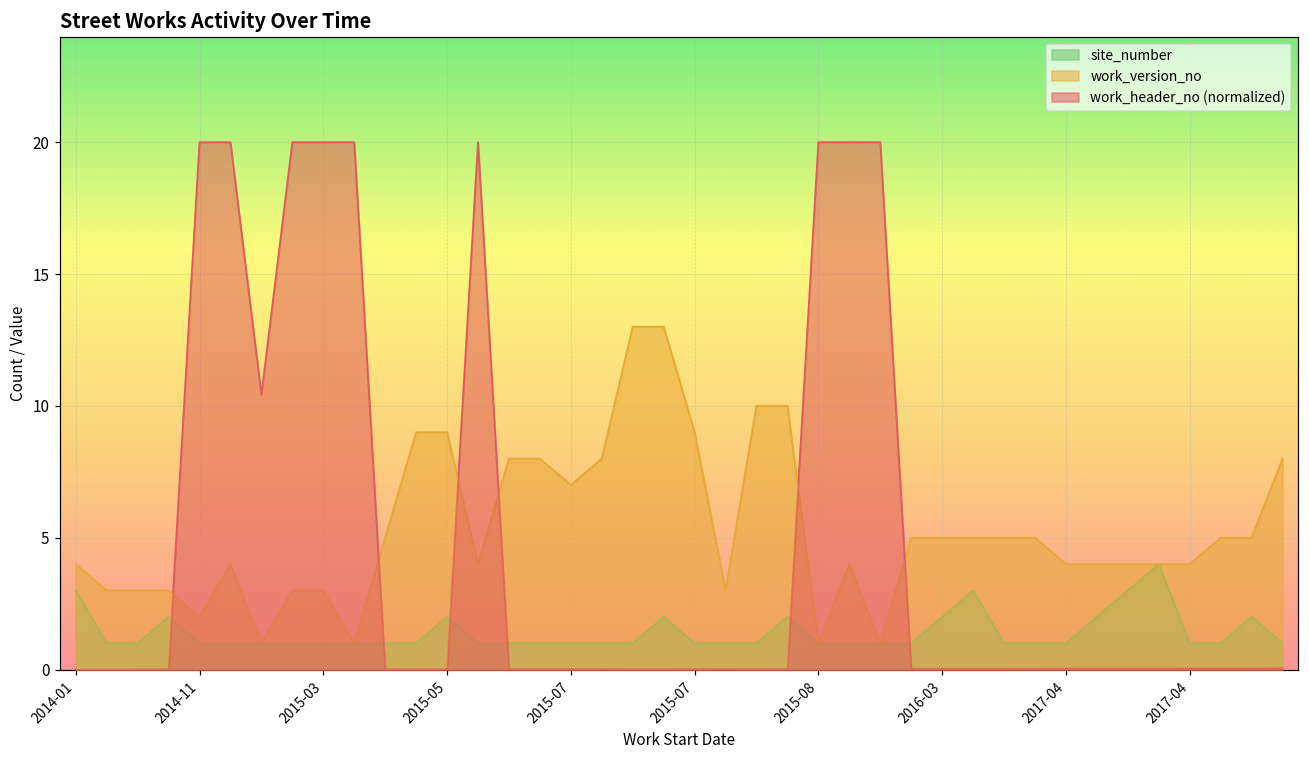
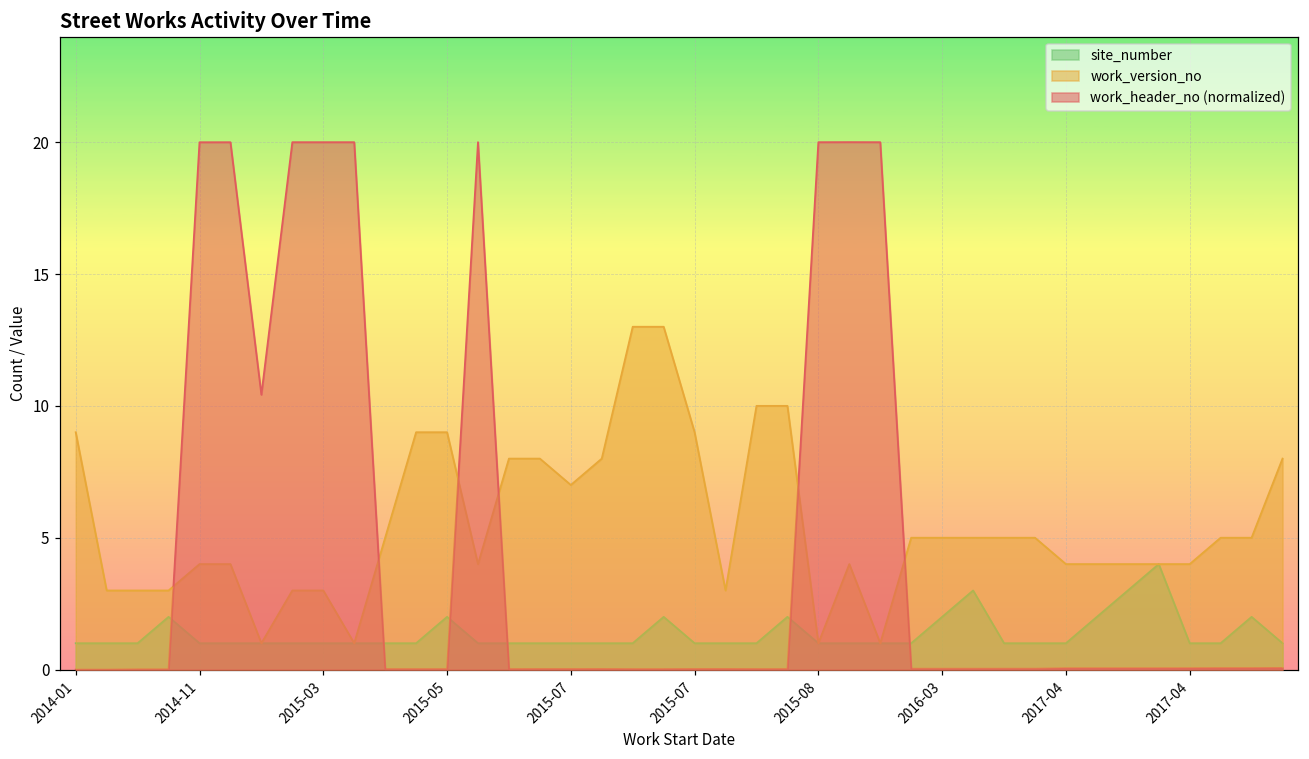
  {
    "site_number": {
-     "2014-01": 3,
+     "2014-01": 1,
      "2014-11": 1
    },
    "work_version_no": {
-     "2014-01": 4,
-     "2014-11": 2
+     "2014-01": 9,
+     "2014-11": 4
    },
    "work_header_no (normalized)": {
      "2014-01": 0,
      "2014-11": 20,
      "2015-08": 20
    }
  }
